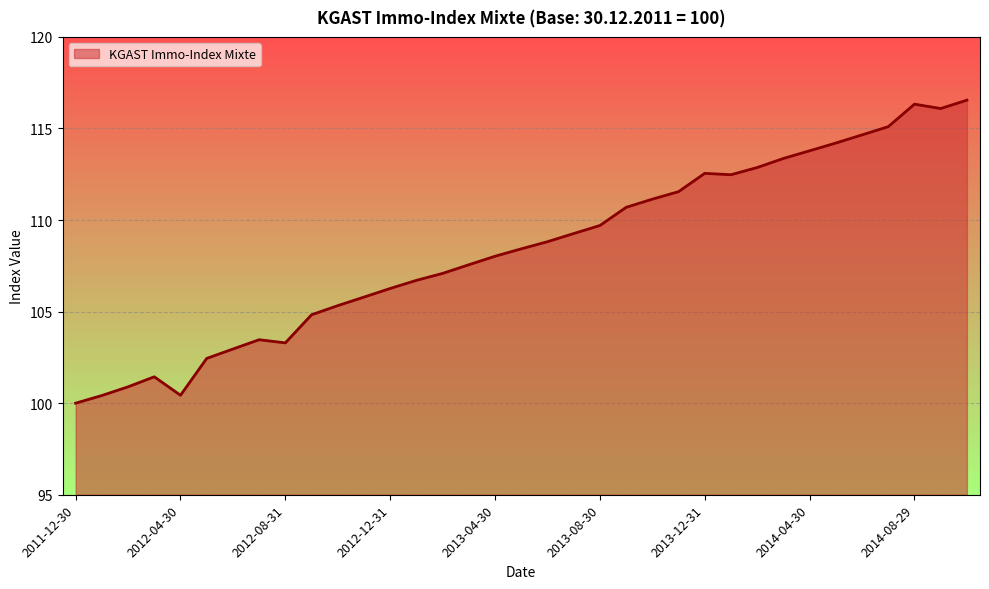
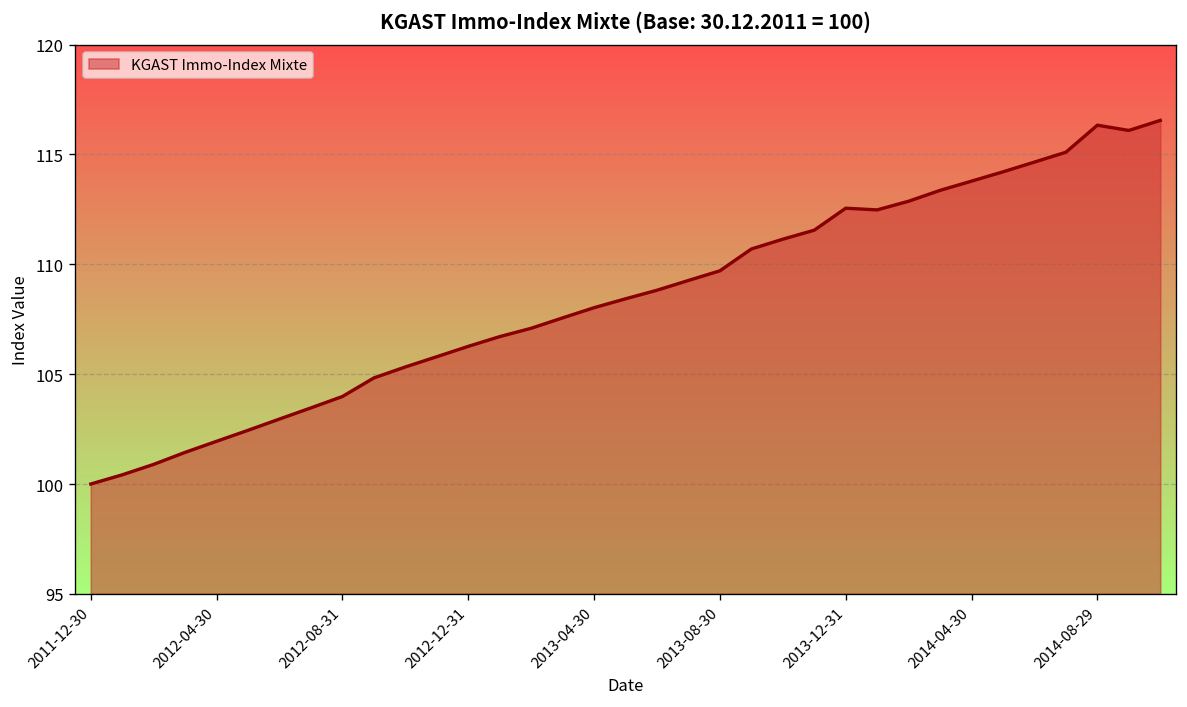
  {
    "2011-12-30": 100.0,
-   "2012-04-30": 100.4,
-   "2012-08-31": 103.3,
+   "2012-04-30": 101.9,
+   "2012-08-31": 104.0,
    "2012-12-31": 106.3,
    "2013-04-30": 108.0,
    "2013-08-30": 109.7,
    "2013-12-31": 112.6,
    "2014-04-30": 113.8,
    "2014-08-29": 116.3
  }
